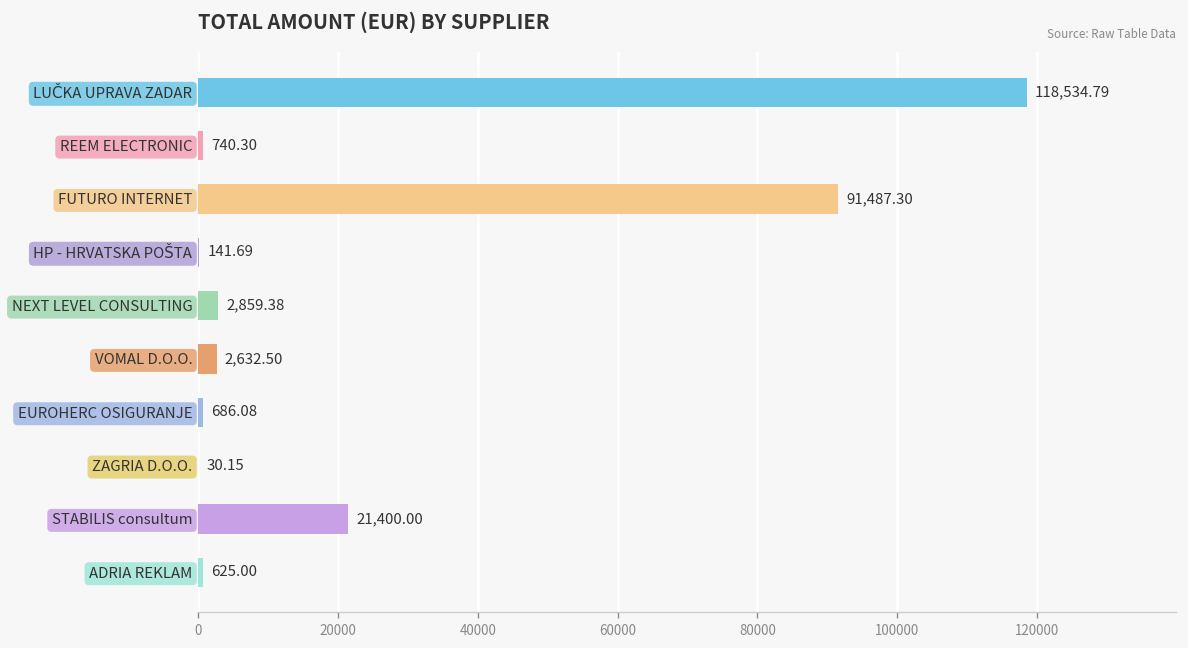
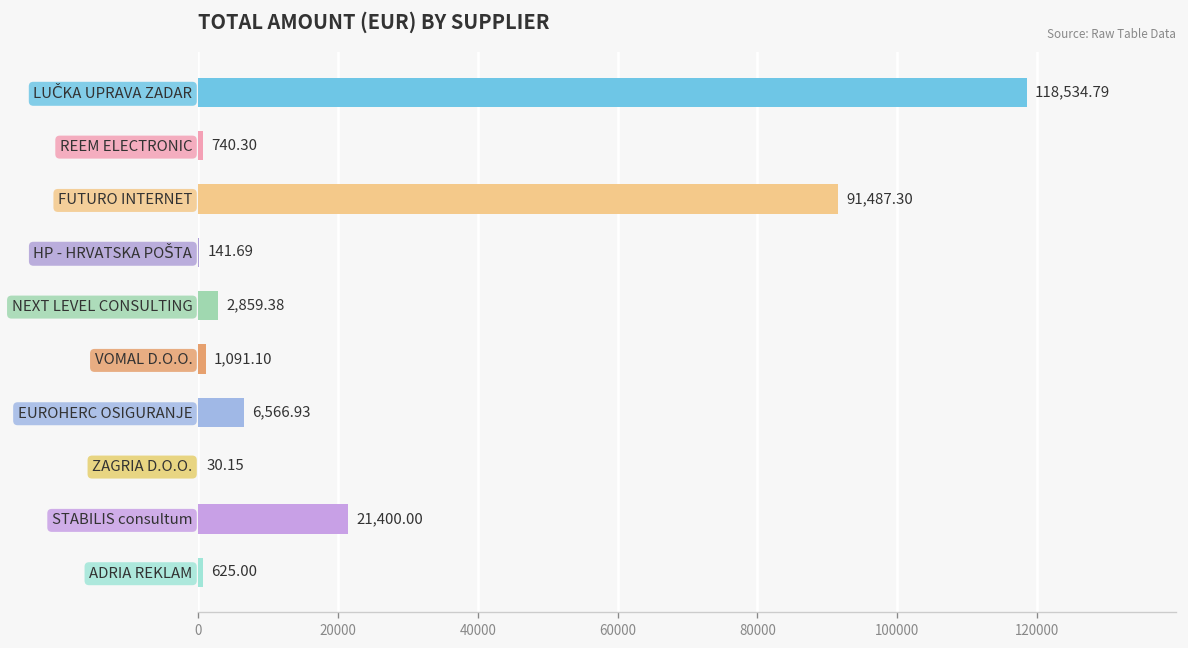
  {
    "LUČKA UPRAVA ZADAR": "118,534.79",
    "REEM ELECTRONIC": "740.30",
    "FUTURO INTERNET": "91,487.30",
    "HP - HRVATSKA POŠTA": "141.69",
    "NEXT LEVEL CONSULTING": "2,859.38",
-   "VOMAL D.O.O.": "2,632.50",
-   "EUROHERC OSIGURANJE": "686.08",
+   "VOMAL D.O.O.": "1,091.10",
+   "EUROHERC OSIGURANJE": "6,566.93",
    "ZAGRIA D.O.O.": "30.15",
    "STABILIS consultum": "21,400.00",
    "ADRIA REKLAM": "625.00"
  }
